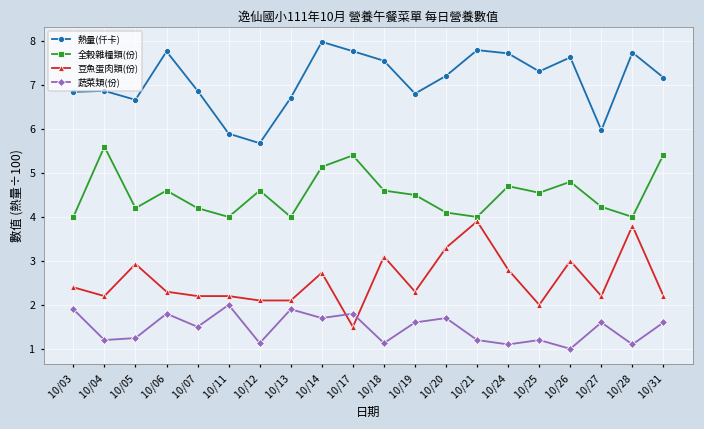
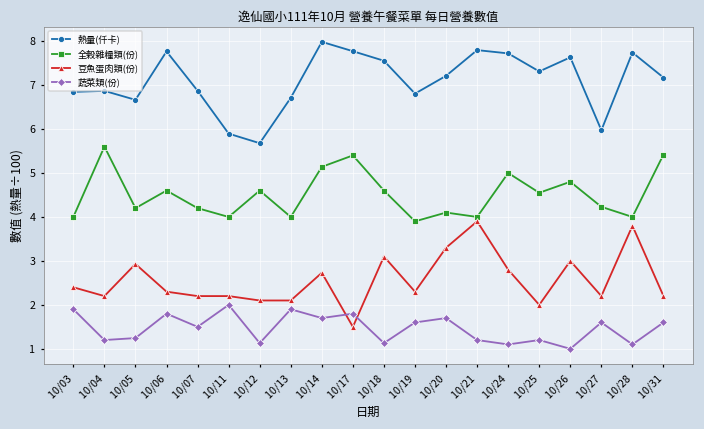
  {
    "熱量(仟卡)": {
      "10/05": 6.7,
      "10/06": 7.8,
      "10/07": 6.9,
      "10/11": 5.9,
      "10/12": 5.7,
      "10/13": 6.7,
      "10/14": 8.0,
      "10/17": 7.8,
      "10/18": 7.6,
      "10/19": 6.8,
      "10/20": 7.2,
      "10/21": 7.8,
      "10/24": 7.7,
      "10/25": 7.3,
      "10/26": 7.6,
      "10/27": 6.0,
      "10/28": 7.7,
      "10/31": 7.2
    },
    "全穀雜糧類(份)": {
      "10/03": 4.0,
      "10/04": 5.6,
      "10/05": 4.2,
      "10/06": 4.6,
      "10/07": 4.2,
      "10/11": 4.0,
      "10/12": 4.6,
      "10/13": 4.0,
      "10/14": 5.1,
      "10/17": 5.4,
      "10/18": 4.6,
-     "10/19": 4.5,
+     "10/19": 3.9,
      "10/20": 4.1,
      "10/21": 4.0,
-     "10/24": 4.7,
+     "10/24": 5.0,
      "10/25": 4.6,
      "10/26": 4.8,
      "10/27": 4.2,
      "10/28": 4.0,
      "10/31": 5.4
    },
    "豆魚蛋肉類(份)": {
      "10/03": 2.4,
      "10/04": 2.2,
      "10/05": 2.9,
      "10/06": 2.3,
      "10/07": 2.2,
      "10/11": 2.2,
      "10/12": 2.1,
      "10/13": 2.1,
      "10/14": 2.7,
      "10/17": 1.5,
      "10/18": 3.1,
      "10/19": 2.3,
      "10/20": 3.3,
      "10/21": 3.9,
      "10/24": 2.8,
      "10/25": 2.0,
      "10/26": 3.0,
      "10/27": 2.2,
      "10/28": 3.8,
      "10/31": 2.2
    },
    "蔬菜類(份)": {
      "10/03": 1.9,
      "10/04": 1.2,
      "10/05": 1.2,
      "10/06": 1.8,
      "10/07": 1.5,
      "10/11": 2.0,
      "10/12": 1.1,
      "10/13": 1.9,
      "10/14": 1.7,
      "10/17": 1.8,
      "10/18": 1.1,
      "10/19": 1.6,
      "10/20": 1.7,
      "10/21": 1.2,
      "10/24": 1.1,
      "10/25": 1.2,
      "10/26": 1.0,
      "10/27": 1.6,
      "10/28": 1.1,
      "10/31": 1.6
    }
  }
